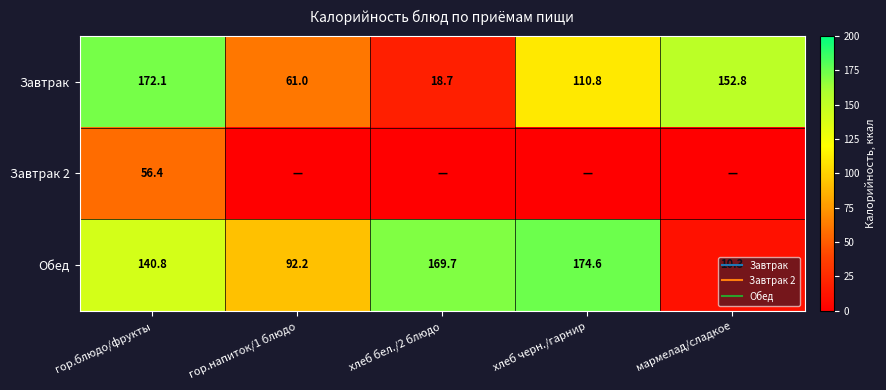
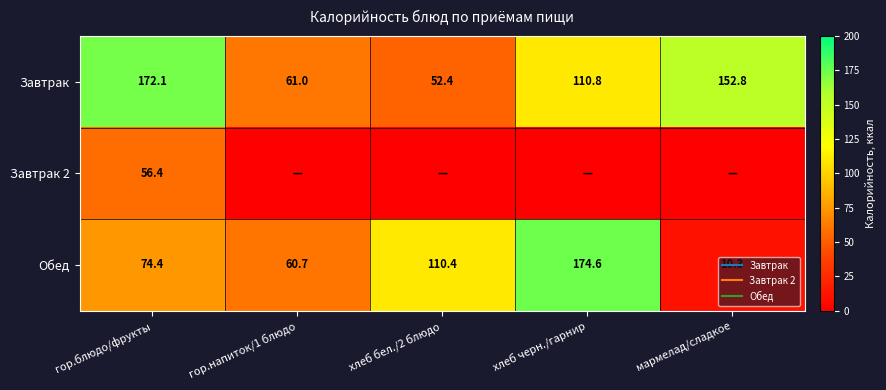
  {
    "Завтрак": {
      "гор.блюдо/фрукты": 172.1,
      "гор.напиток/1 блюдо": 61.0,
-     "хлеб бел./2 блюдо": 18.7,
+     "хлеб бел./2 блюдо": 52.4,
      "хлеб черн./гарнир": 110.8,
      "мармелад/сладкое": 152.8
    },
    "Завтрак 2": {
      "гор.блюдо/фрукты": 56.4
    },
    "Обед": {
-     "гор.блюдо/фрукты": 140.8,
-     "гор.напиток/1 блюдо": 92.2,
-     "хлеб бел./2 блюдо": 169.7,
+     "гор.блюдо/фрукты": 74.4,
+     "гор.напиток/1 блюдо": 60.7,
+     "хлеб бел./2 блюдо": 110.4,
      "хлеб черн./гарнир": 174.6
    }
  }
